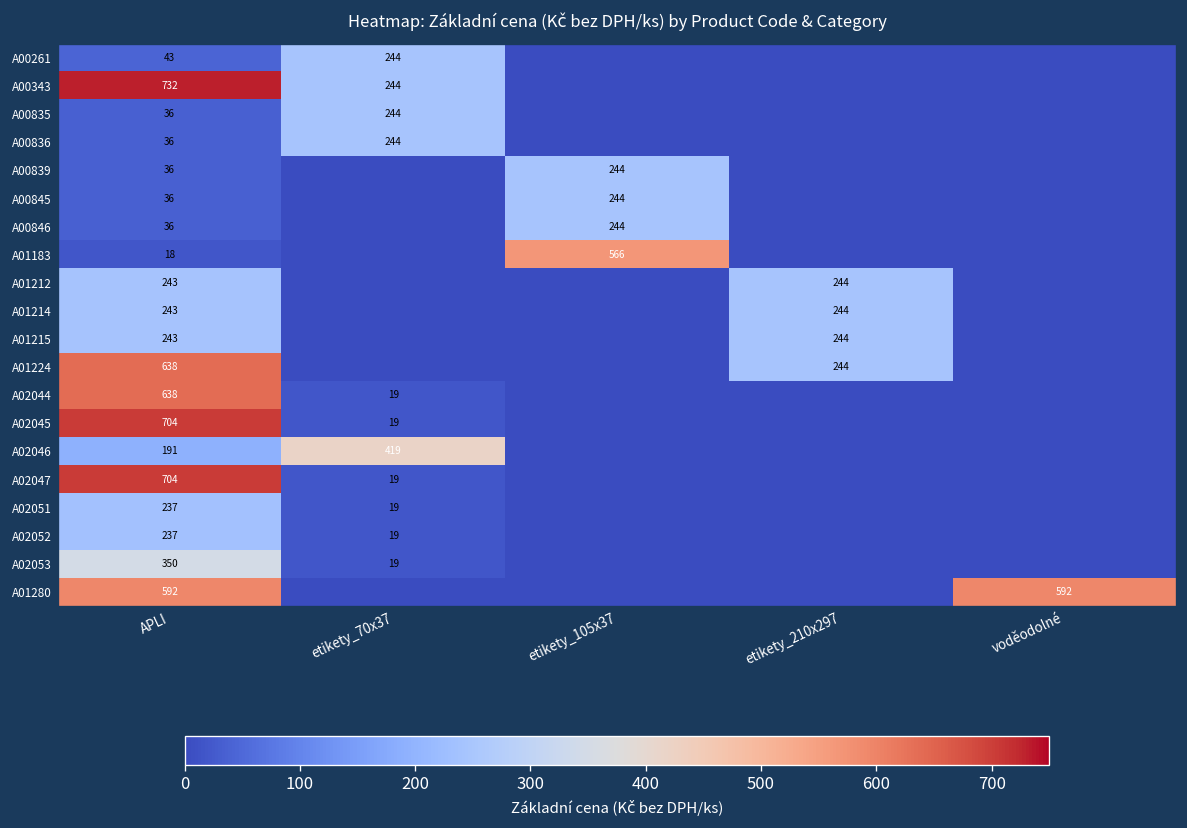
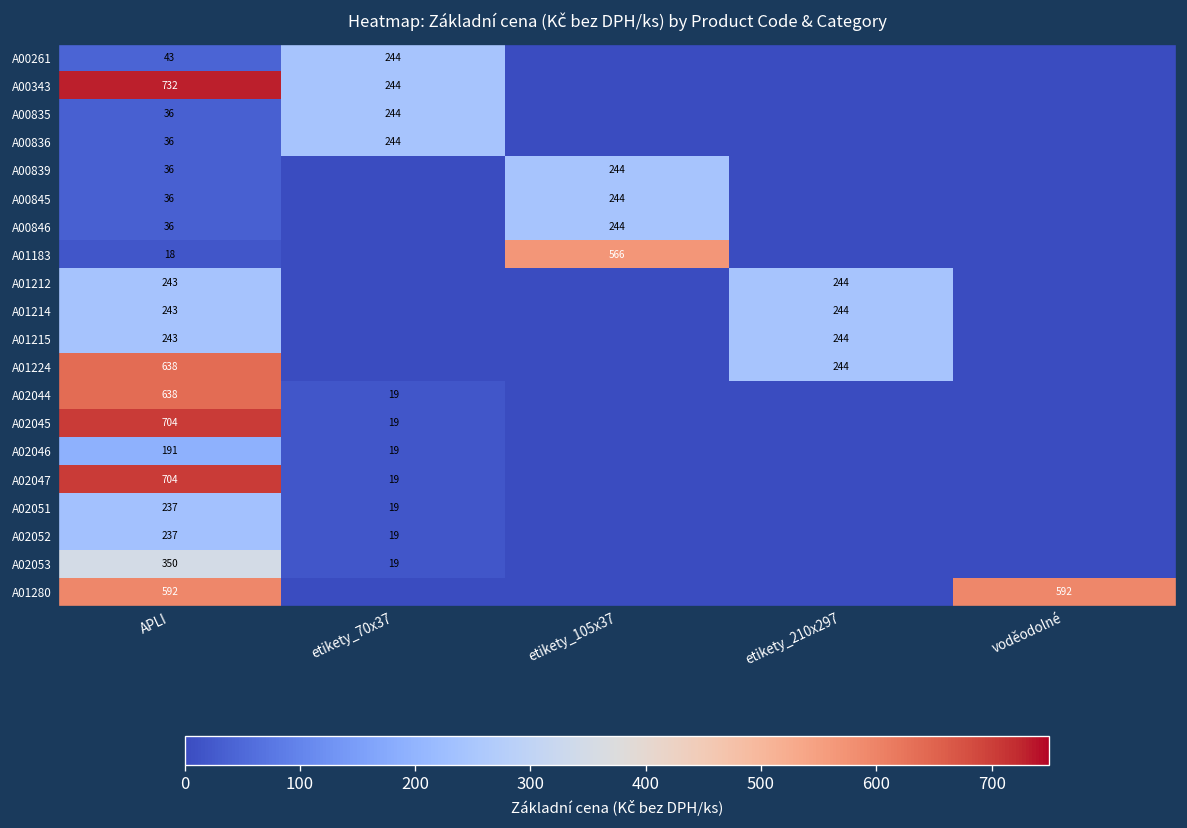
  {
    "A00261": {
      "APLI": 43,
      "etikety_70x37": 244
    },
    "A00343": {
      "APLI": 732,
      "etikety_70x37": 244
    },
    "A00835": {
      "APLI": 36,
      "etikety_70x37": 244
    },
    "A00836": {
      "APLI": 36,
      "etikety_70x37": 244
    },
    "A00839": {
      "APLI": 36,
      "etikety_105x37": 244
    },
    "A00845": {
      "APLI": 36,
      "etikety_105x37": 244
    },
    "A00846": {
      "APLI": 36,
      "etikety_105x37": 244
    },
    "A01183": {
      "APLI": 18,
      "etikety_105x37": 566
    },
    "A01212": {
      "APLI": 243,
      "etikety_210x297": 244
    },
    "A01214": {
      "APLI": 243,
      "etikety_210x297": 244
    },
    "A01215": {
      "APLI": 243,
      "etikety_210x297": 244
    },
    "A01224": {
      "APLI": 638,
      "etikety_210x297": 244
    },
    "A02044": {
      "APLI": 638,
      "etikety_70x37": 19
    },
    "A02045": {
      "APLI": 704,
      "etikety_70x37": 19
    },
    "A02046": {
      "APLI": 191,
-     "etikety_70x37": 419
+     "etikety_70x37": 19
    },
    "A02047": {
      "APLI": 704,
      "etikety_70x37": 19
    },
    "A02051": {
      "APLI": 237,
      "etikety_70x37": 19
    },
    "A02052": {
      "APLI": 237,
      "etikety_70x37": 19
    },
    "A02053": {
      "APLI": 350,
      "etikety_70x37": 19
    },
    "A01280": {
      "APLI": 592,
      "voděodolné": 592
    }
  }
